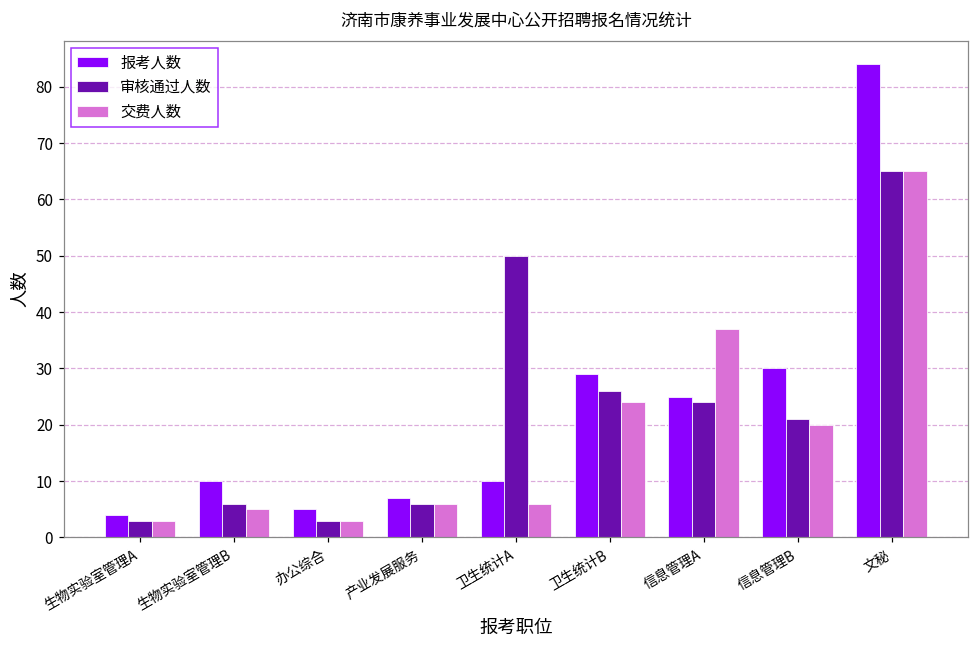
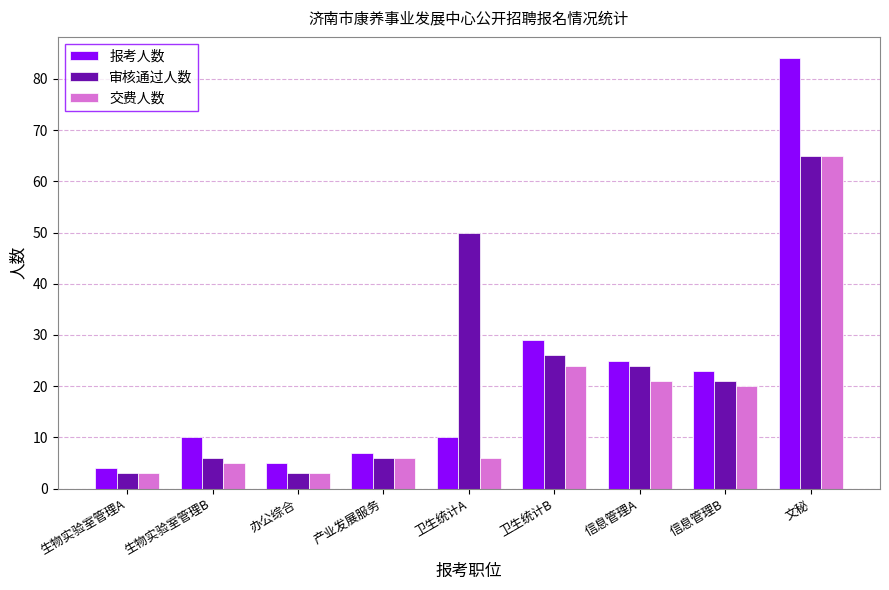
  {
    "报考人数": {
      "生物实验室管理A": 4,
      "生物实验室管理B": 10,
      "办公综合": 5,
      "产业发展服务": 7,
      "卫生统计A": 10,
      "卫生统计B": 29,
      "信息管理A": 25,
-     "信息管理B": 30,
+     "信息管理B": 23,
      "文秘": 84
    },
    "审核通过人数": {
      "生物实验室管理A": 3,
      "生物实验室管理B": 6,
      "办公综合": 3,
      "产业发展服务": 6,
      "卫生统计A": 50,
      "卫生统计B": 26,
      "信息管理A": 24,
      "信息管理B": 21,
      "文秘": 65
    },
    "交费人数": {
      "生物实验室管理A": 3,
      "生物实验室管理B": 5,
      "办公综合": 3,
      "产业发展服务": 6,
      "卫生统计A": 6,
      "卫生统计B": 24,
-     "信息管理A": 37,
+     "信息管理A": 21,
      "信息管理B": 20,
      "文秘": 65
    }
  }
